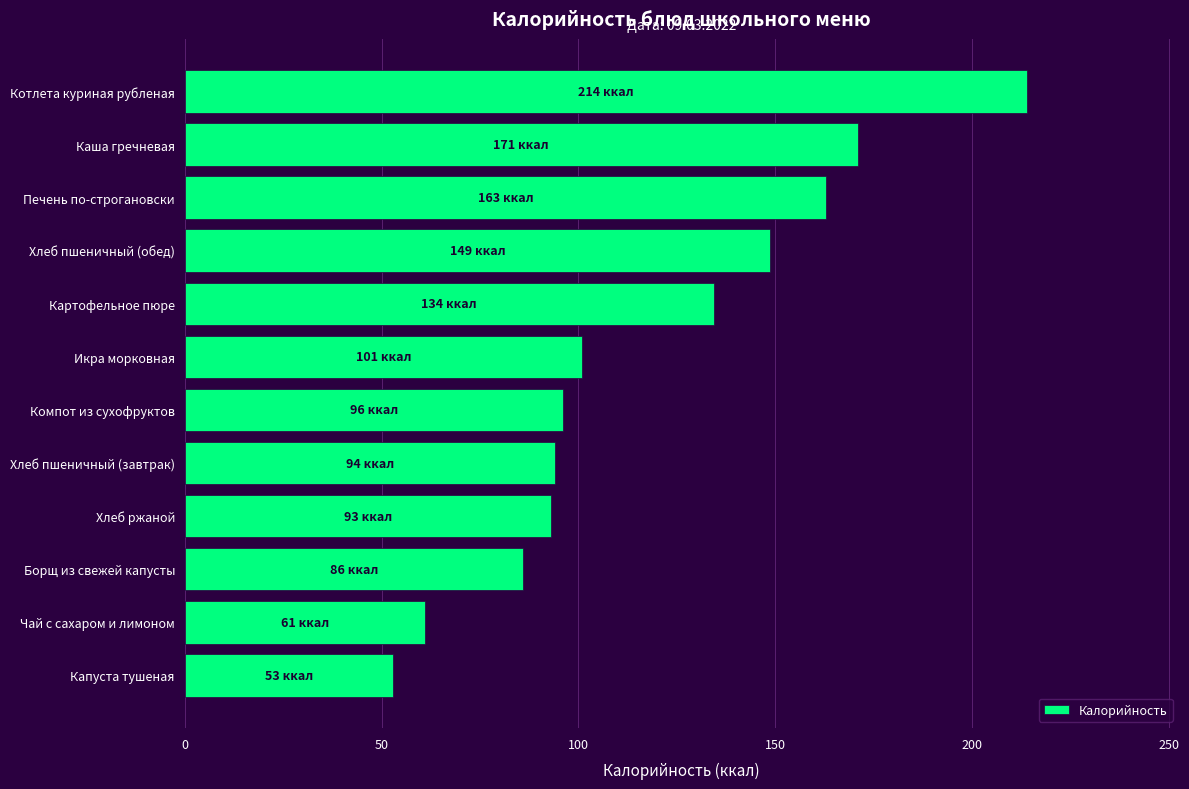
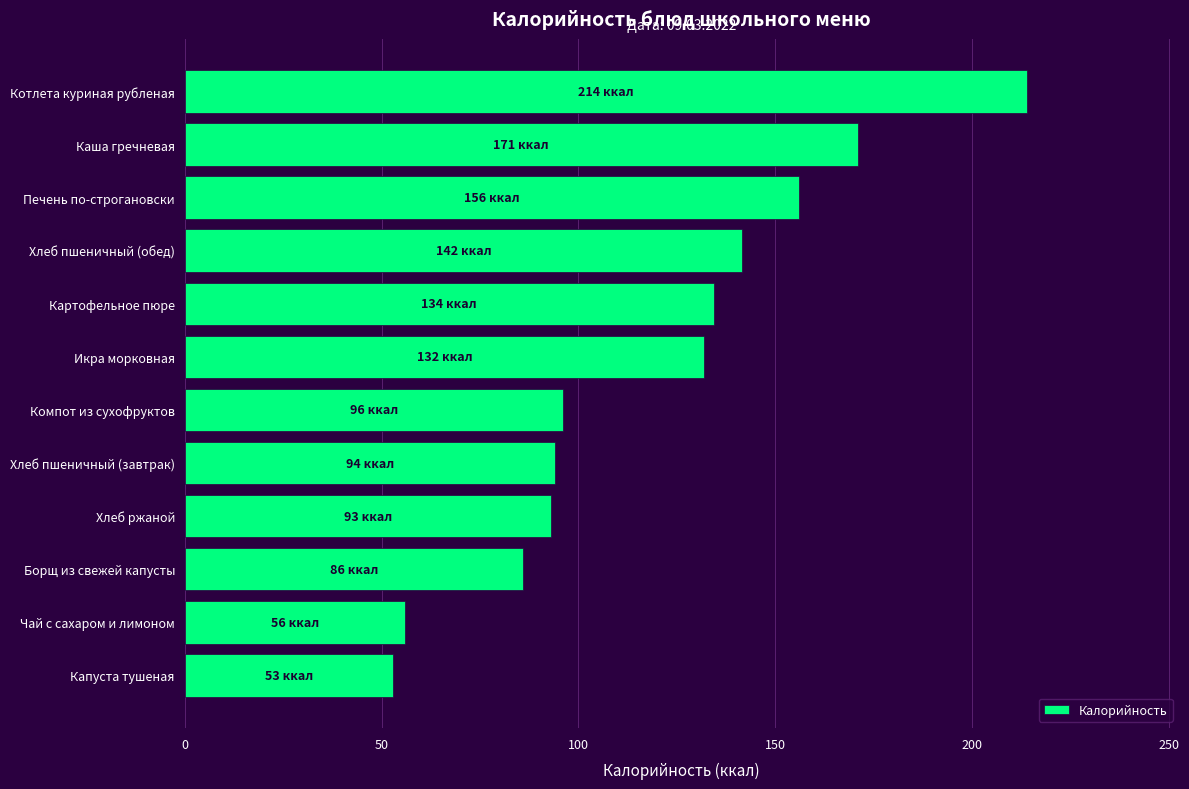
  {
    "Котлета куриная рубленая": 214,
    "Каша гречневая": 171,
-   "Печень по-строгановски": 163,
-   "Хлеб пшеничный (обед)": 149,
+   "Печень по-строгановски": 156,
+   "Хлеб пшеничный (обед)": 142,
    "Картофельное пюре": 134,
-   "Икра морковная": 101,
+   "Икра морковная": 132,
    "Компот из сухофруктов": 96,
    "Хлеб пшеничный (завтрак)": 94,
    "Хлеб ржаной": 93,
    "Борщ из свежей капусты": 86,
-   "Чай с сахаром и лимоном": 61,
+   "Чай с сахаром и лимоном": 56,
    "Капуста тушеная": 53
  }
